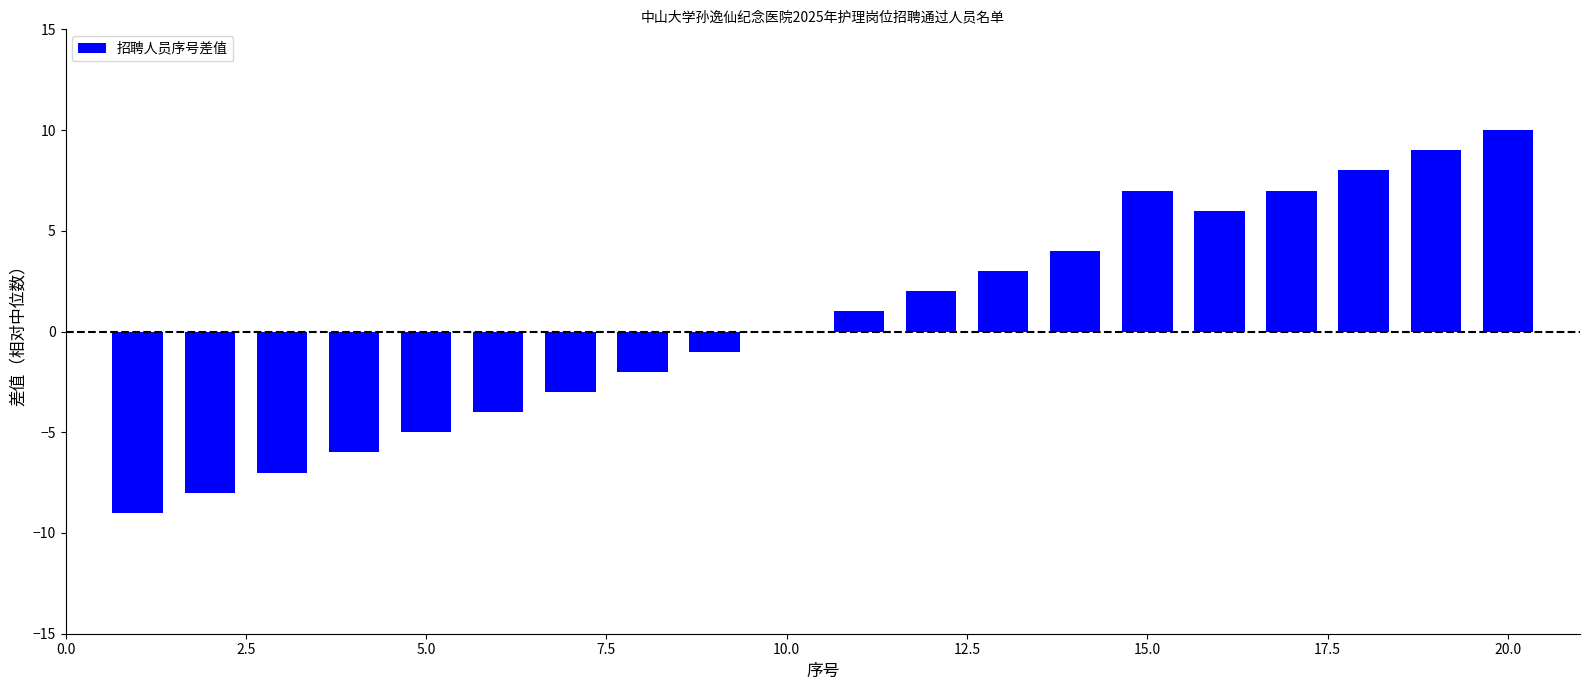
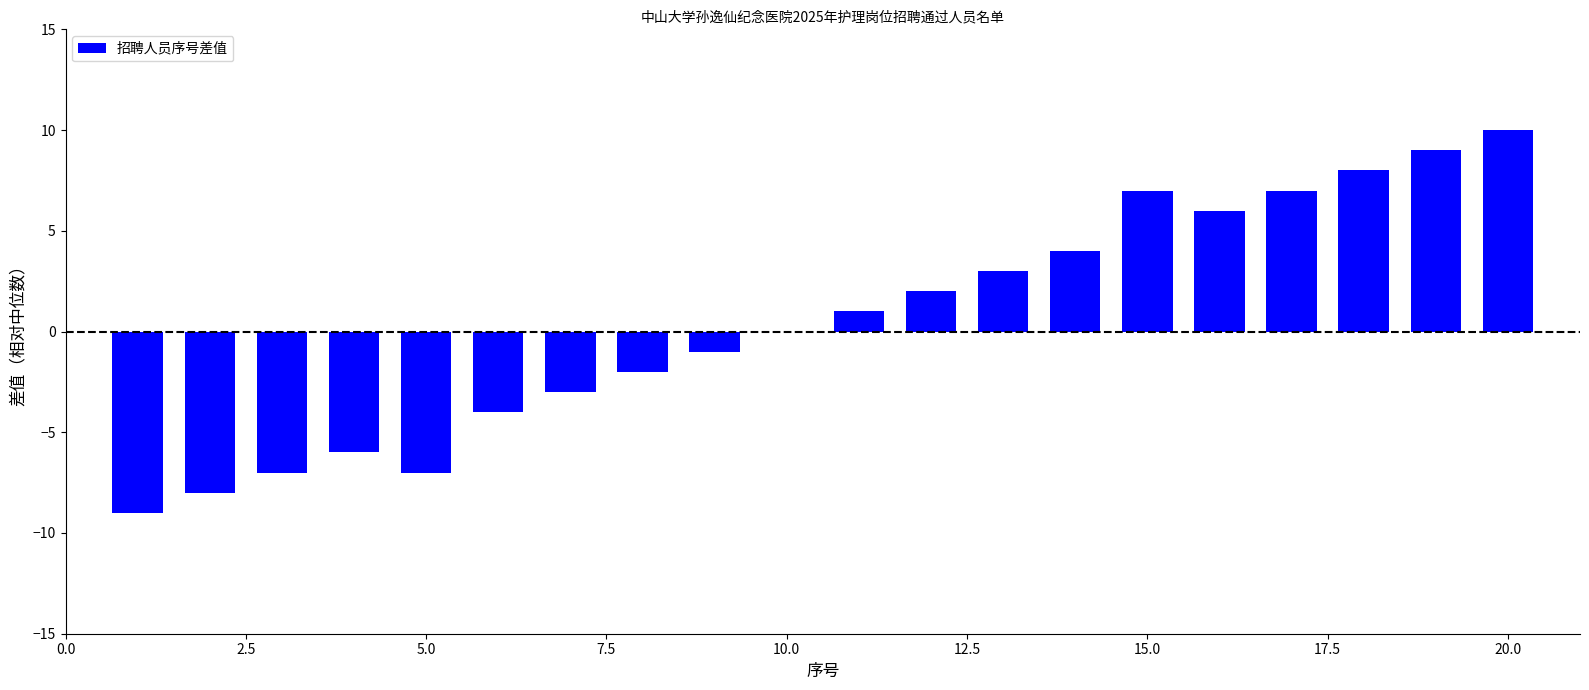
  {
-   "5.0": -5.0,
+   "5.0": -7.0,
    "10.0": 0.0,
    "15.0": 7.0,
    "20.0": 10.0
  }
